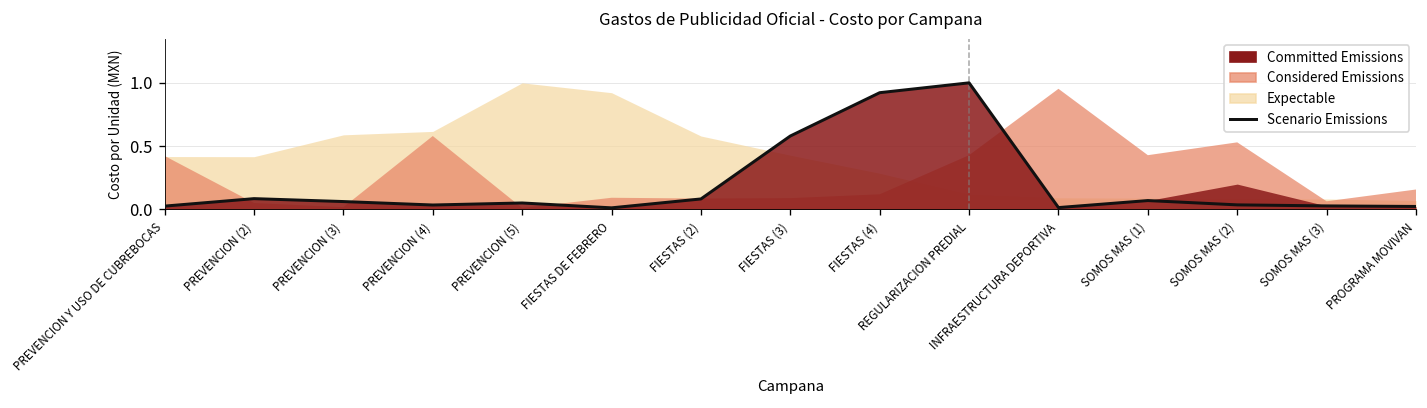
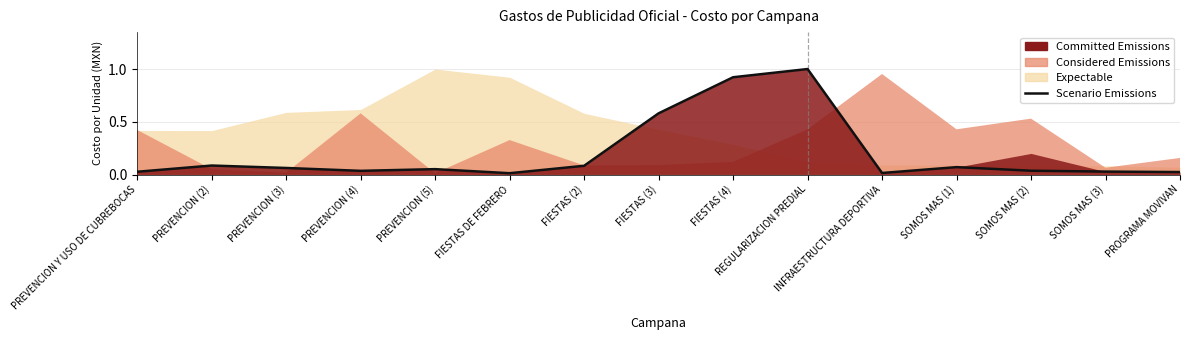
  {
    "Expectable": {
      "PREVENCION (2)": 0.42,
      "PREVENCION (3)": 0.59,
      "PREVENCION (4)": 0.62,
      "PREVENCION (5)": 1.00,
      "FIESTAS DE FEBRERO": 0.92,
      "FIESTAS (2)": 0.58,
      "FIESTAS (3)": 0.43,
      "FIESTAS (4)": 0.29,
      "REGULARIZACION PREDIAL": 0.12,
      "INFRAESTRUCTURA DEPORTIVA": 0.09,
      "SOMOS MAS (2)": 0.09,
      "PROGRAMA MOVIVAN": 0.07
    },
    "Scenario Emissions": {
      "SOMOS MAS (2)": 0.04
    },
    "Considered Emissions": {
      "PREVENCION (2)": 0.05,
      "PREVENCION (4)": 0.58,
-     "FIESTAS DE FEBRERO": 0.09,
+     "FIESTAS DE FEBRERO": 0.33,
      "FIESTAS (3)": 0.09,
      "FIESTAS (4)": 0.12,
      "REGULARIZACION PREDIAL": 0.43,
      "INFRAESTRUCTURA DEPORTIVA": 0.95,
      "SOMOS MAS (1)": 0.43,
      "SOMOS MAS (2)": 0.53,
      "PROGRAMA MOVIVAN": 0.16
    },
    "Committed Emissions": {
      "SOMOS MAS (2)": 0.20
    }
  }
